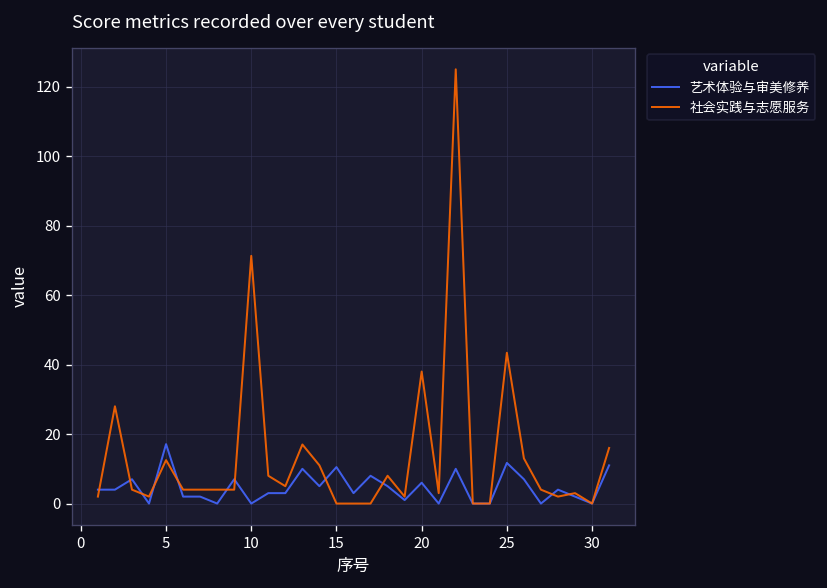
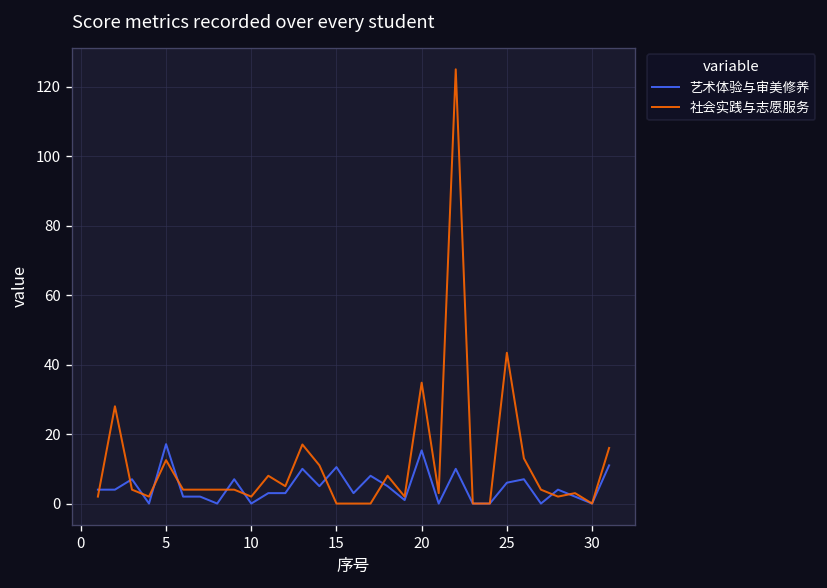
  {
    "艺术体验与审美修养": {
      "5": 17,
      "10": 0,
      "15": 11,
-     "20": 6,
-     "25": 12
+     "20": 15,
+     "25": 6
    },
    "社会实践与志愿服务": {
      "5": 13,
-     "10": 71,
+     "10": 2,
      "15": 0,
-     "20": 38,
+     "20": 35,
      "25": 43
    }
  }
